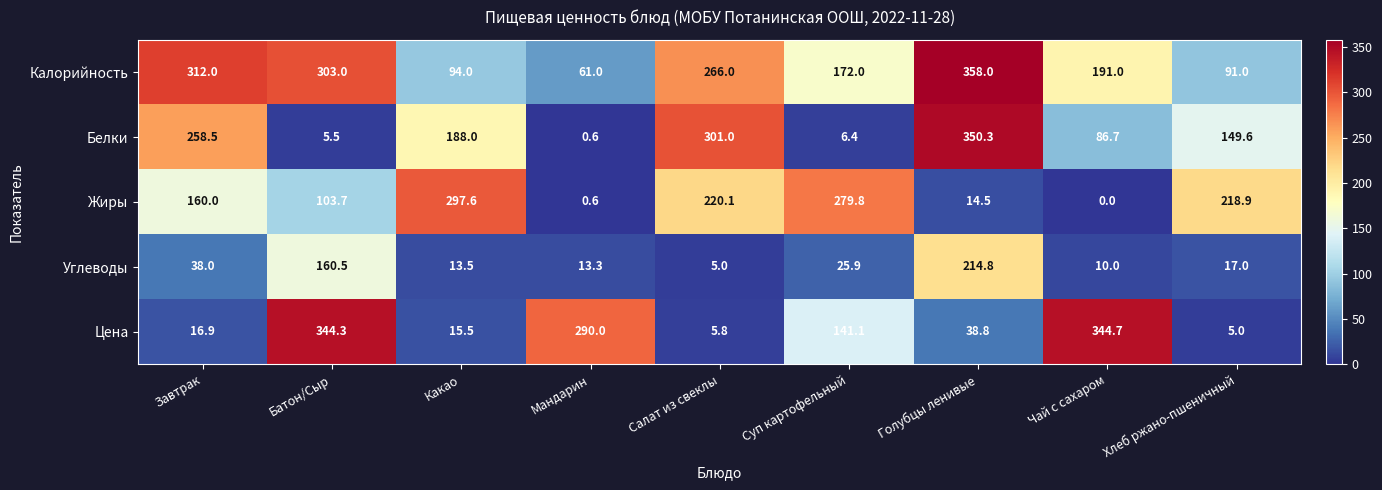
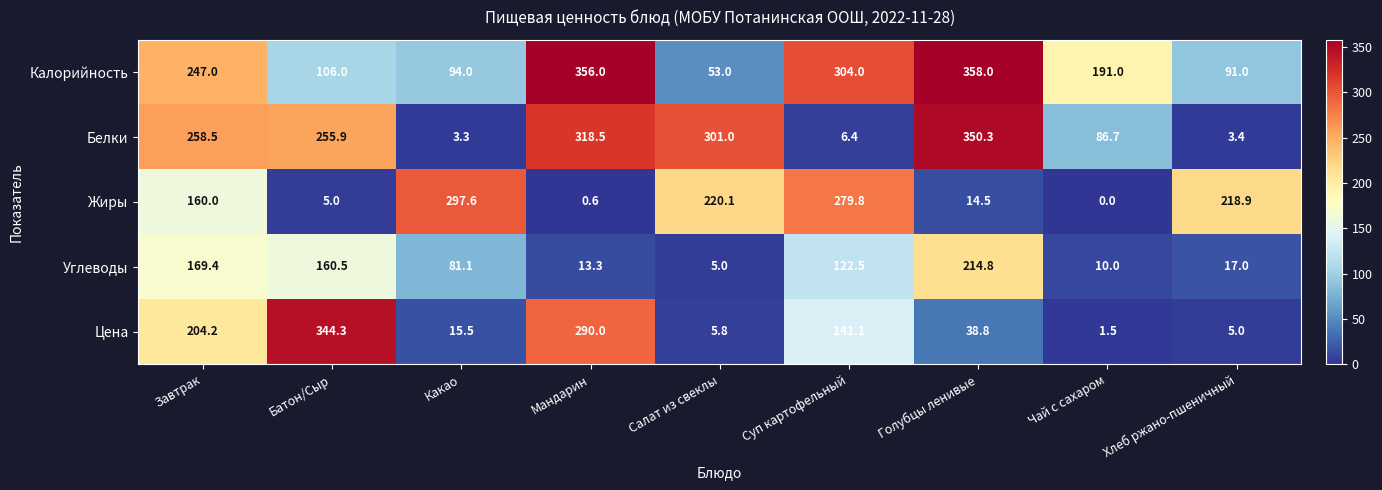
  {
    "Калорийность": {
-     "Завтрак": 312.0,
-     "Батон/Сыр": 303.0,
+     "Завтрак": 247.0,
+     "Батон/Сыр": 106.0,
      "Какао": 94.0,
-     "Мандарин": 61.0,
-     "Салат из свеклы": 266.0,
-     "Суп картофельный": 172.0,
+     "Мандарин": 356.0,
+     "Салат из свеклы": 53.0,
+     "Суп картофельный": 304.0,
      "Голубцы ленивые": 358.0,
      "Чай с сахаром": 191.0,
      "Хлеб ржано-пшеничный": 91.0
    },
    "Белки": {
      "Завтрак": 258.5,
-     "Батон/Сыр": 5.5,
-     "Какао": 188.0,
-     "Мандарин": 0.6,
+     "Батон/Сыр": 255.9,
+     "Какао": 3.3,
+     "Мандарин": 318.5,
      "Салат из свеклы": 301.0,
      "Суп картофельный": 6.4,
      "Голубцы ленивые": 350.3,
      "Чай с сахаром": 86.7,
-     "Хлеб ржано-пшеничный": 149.6
+     "Хлеб ржано-пшеничный": 3.4
    },
    "Жиры": {
      "Завтрак": 160.0,
-     "Батон/Сыр": 103.7,
+     "Батон/Сыр": 5.0,
      "Какао": 297.6,
      "Мандарин": 0.6,
      "Салат из свеклы": 220.1,
      "Суп картофельный": 279.8,
      "Голубцы ленивые": 14.5,
      "Чай с сахаром": 0.0,
      "Хлеб ржано-пшеничный": 218.9
    },
    "Углеводы": {
-     "Завтрак": 38.0,
+     "Завтрак": 169.4,
      "Батон/Сыр": 160.5,
-     "Какао": 13.5,
+     "Какао": 81.1,
      "Мандарин": 13.3,
      "Салат из свеклы": 5.0,
-     "Суп картофельный": 25.9,
+     "Суп картофельный": 122.5,
      "Голубцы ленивые": 214.8,
      "Чай с сахаром": 10.0,
      "Хлеб ржано-пшеничный": 17.0
    },
    "Цена": {
-     "Завтрак": 16.9,
+     "Завтрак": 204.2,
      "Батон/Сыр": 344.3,
      "Какао": 15.5,
      "Мандарин": 290.0,
      "Салат из свеклы": 5.8,
      "Голубцы ленивые": 38.8,
-     "Чай с сахаром": 344.7,
+     "Чай с сахаром": 1.5,
      "Хлеб ржано-пшеничный": 5.0
    }
  }
